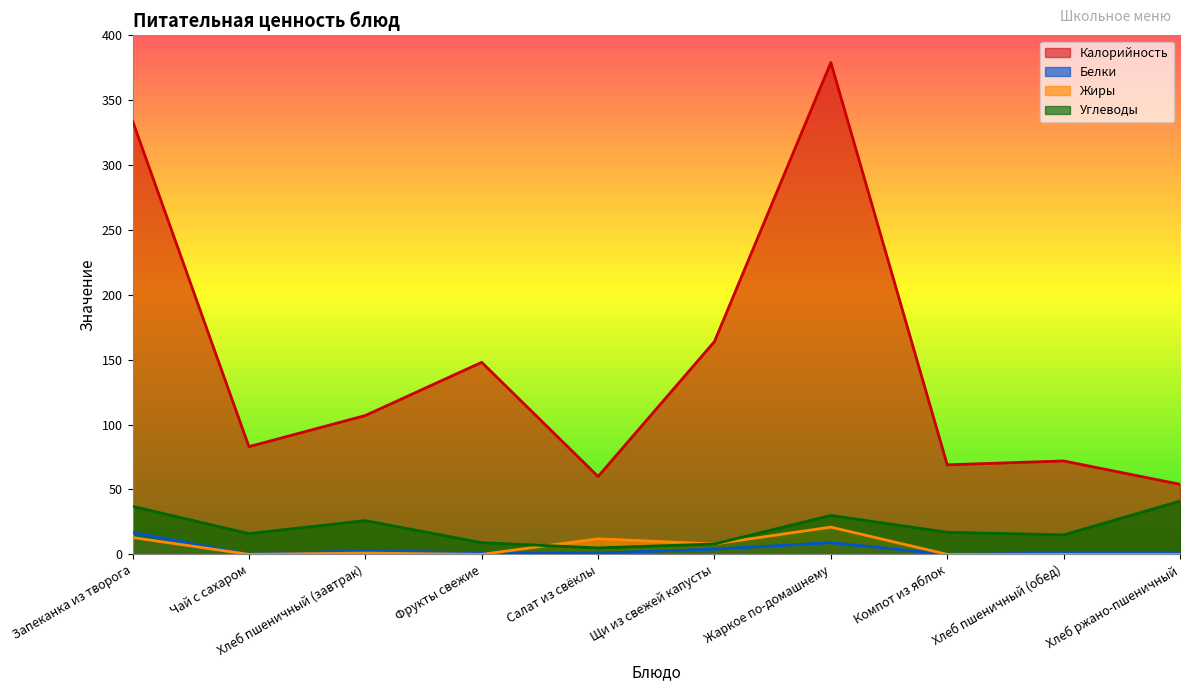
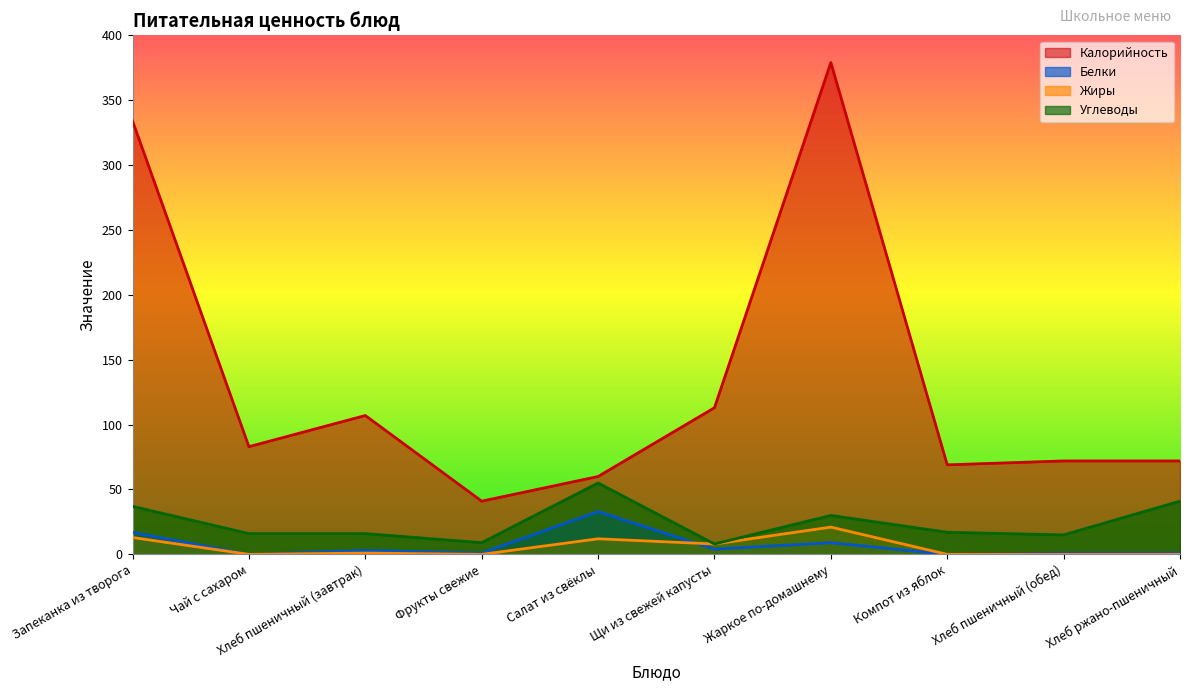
  {
    "Калорийность": {
      "Запеканка из творога": 334,
      "Чай с сахаром": 83,
      "Хлеб пшеничный (завтрак)": 107,
-     "Фрукты свежие": 148,
+     "Фрукты свежие": 41,
      "Салат из свёклы": 60,
-     "Щи из свежей капусты": 164,
+     "Щи из свежей капусты": 113,
      "Жаркое по-домашнему": 379,
      "Компот из яблок": 69,
      "Хлеб пшеничный (обед)": 72,
-     "Хлеб ржано-пшеничный": 54
+     "Хлеб ржано-пшеничный": 72
    },
    "Белки": {
      "Запеканка из творога": 17,
      "Хлеб пшеничный (завтрак)": 3,
-     "Салат из свёклы": 1,
+     "Салат из свёклы": 33,
      "Щи из свежей капусты": 4,
      "Жаркое по-домашнему": 9
    },
    "Жиры": {
      "Запеканка из творога": 13,
      "Хлеб пшеничный (завтрак)": 1,
      "Салат из свёклы": 12,
      "Жаркое по-домашнему": 21
    },
    "Углеводы": {
      "Запеканка из творога": 37,
      "Чай с сахаром": 16,
-     "Хлеб пшеничный (завтрак)": 26,
+     "Хлеб пшеничный (завтрак)": 16,
      "Фрукты свежие": 9,
-     "Салат из свёклы": 5,
+     "Салат из свёклы": 55,
      "Жаркое по-домашнему": 30,
      "Компот из яблок": 17,
      "Хлеб пшеничный (обед)": 15,
      "Хлеб ржано-пшеничный": 41
    }
  }
